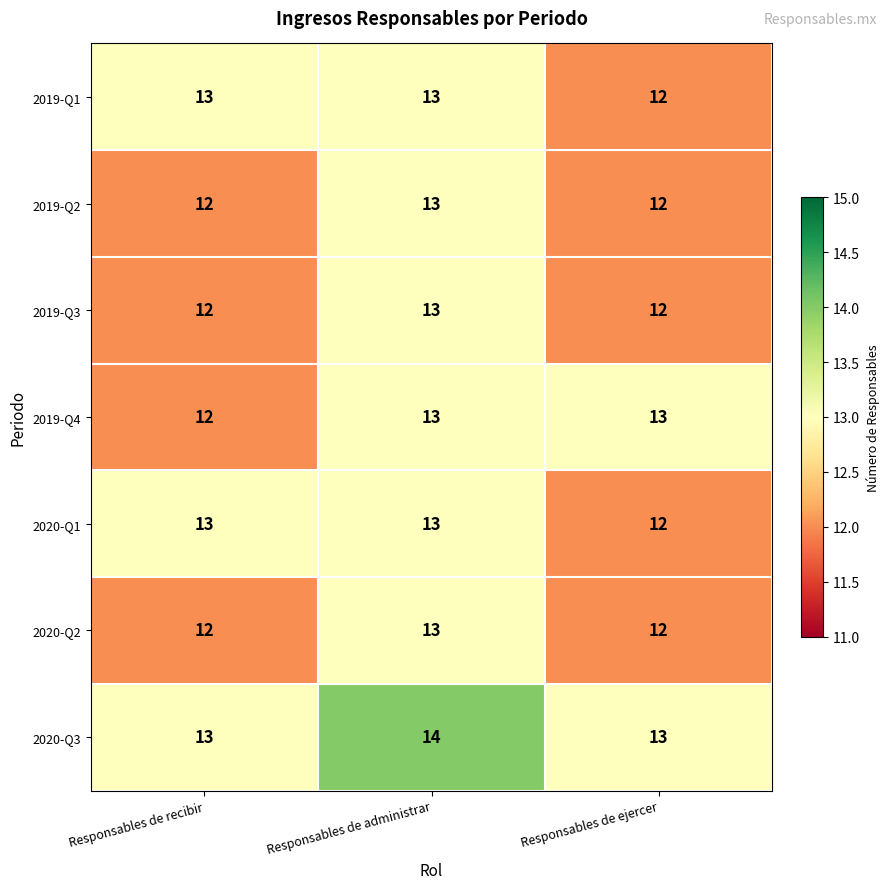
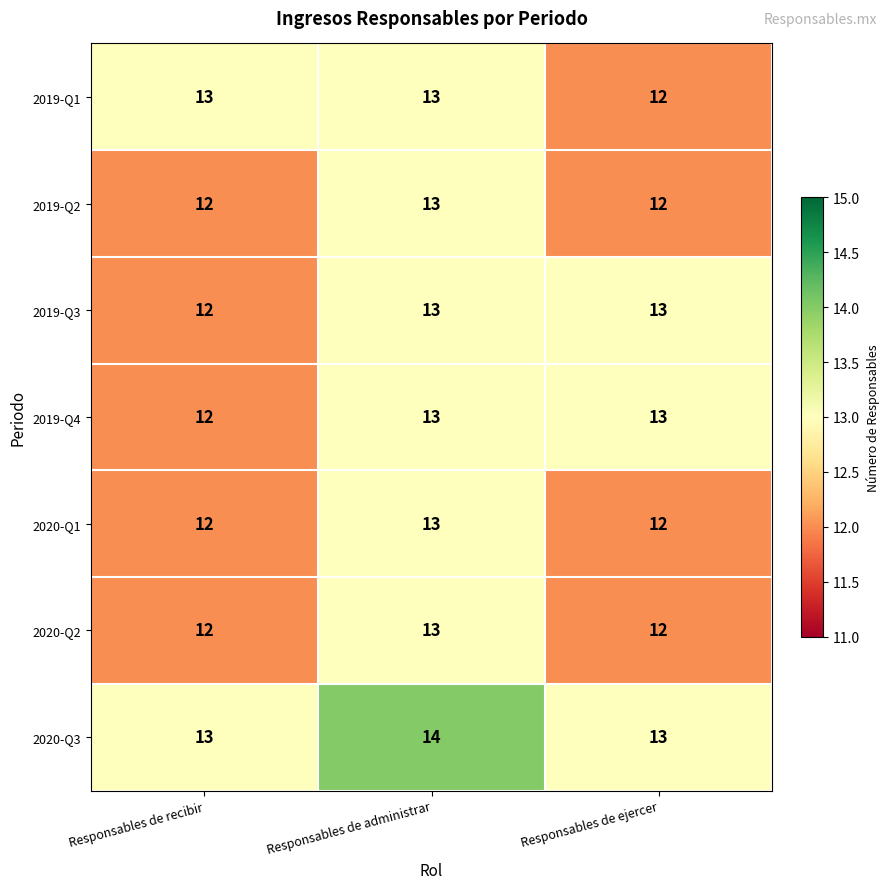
  {
    "2019-Q1": {
      "Responsables de recibir": 13,
      "Responsables de administrar": 13,
      "Responsables de ejercer": 12
    },
    "2019-Q2": {
      "Responsables de recibir": 12,
      "Responsables de administrar": 13,
      "Responsables de ejercer": 12
    },
    "2019-Q3": {
      "Responsables de recibir": 12,
      "Responsables de administrar": 13,
-     "Responsables de ejercer": 12
+     "Responsables de ejercer": 13
    },
    "2019-Q4": {
      "Responsables de recibir": 12,
      "Responsables de administrar": 13,
      "Responsables de ejercer": 13
    },
    "2020-Q1": {
-     "Responsables de recibir": 13,
+     "Responsables de recibir": 12,
      "Responsables de administrar": 13,
      "Responsables de ejercer": 12
    },
    "2020-Q2": {
      "Responsables de recibir": 12,
      "Responsables de administrar": 13,
      "Responsables de ejercer": 12
    },
    "2020-Q3": {
      "Responsables de recibir": 13,
      "Responsables de administrar": 14,
      "Responsables de ejercer": 13
    }
  }
